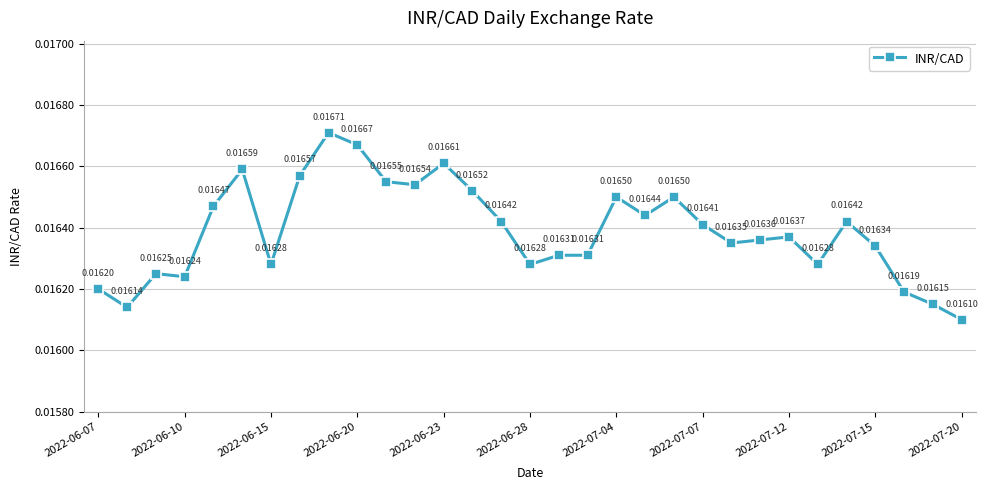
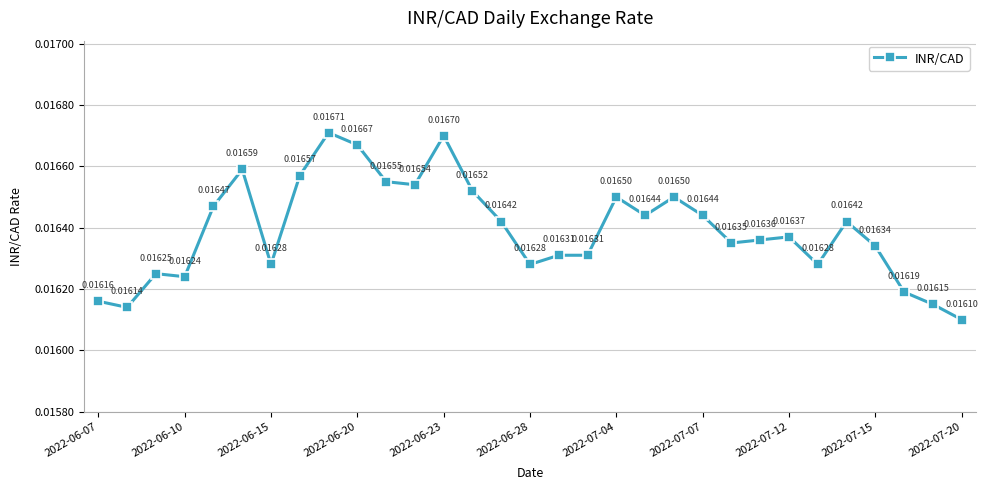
  {
-   "2022-06-07": 0.01620,
+   "2022-06-07": 0.01616,
    "2022-06-10": 0.01624,
    "2022-06-15": 0.01628,
    "2022-06-20": 0.01667,
-   "2022-06-23": 0.01661,
+   "2022-06-23": 0.01670,
    "2022-06-28": 0.01628,
    "2022-07-04": 0.01650,
-   "2022-07-07": 0.01641,
+   "2022-07-07": 0.01644,
    "2022-07-12": 0.01637,
    "2022-07-15": 0.01634,
    "2022-07-20": 0.01610
  }
